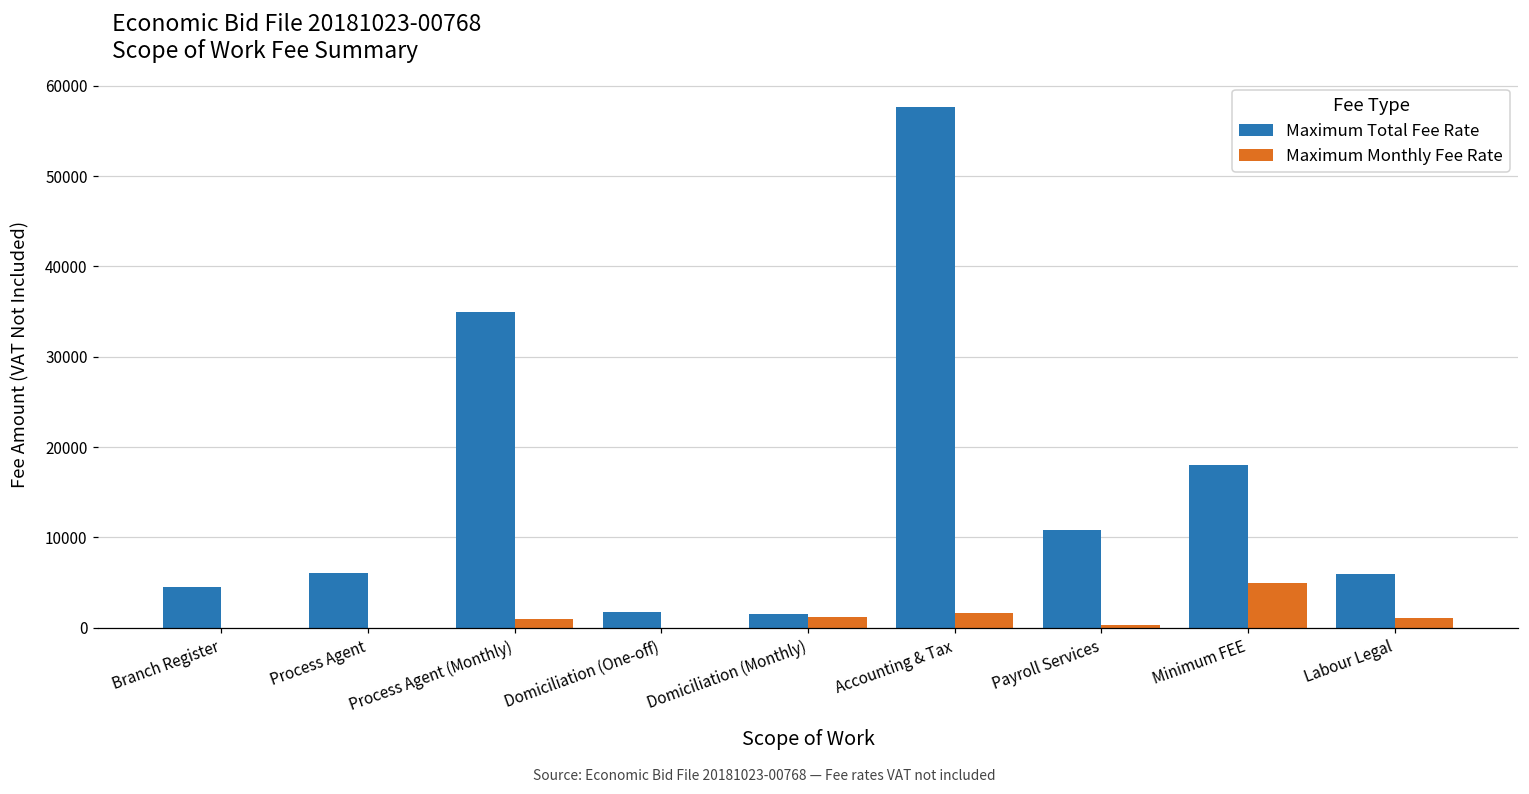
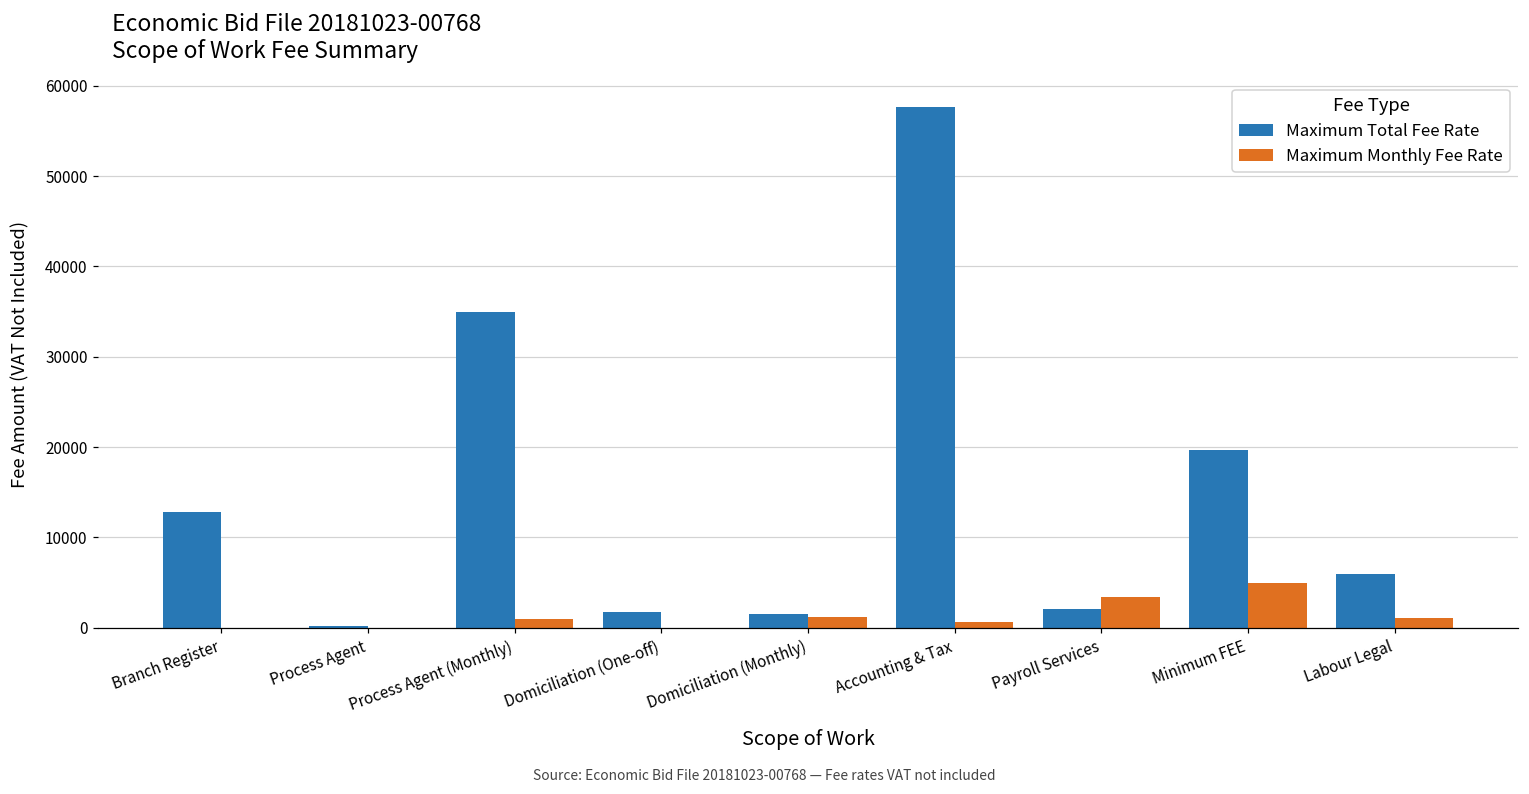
  {
    "Maximum Total Fee Rate": {
-     "Branch Register": 5000,
-     "Process Agent": 6000,
+     "Branch Register": 13000,
+     "Process Agent": 0,
      "Process Agent (Monthly)": 35000,
      "Domiciliation (One-off)": 2000,
      "Domiciliation (Monthly)": 1000,
      "Accounting & Tax": 58000,
-     "Payroll Services": 11000,
-     "Minimum FEE": 18000,
+     "Payroll Services": 2000,
+     "Minimum FEE": 20000,
      "Labour Legal": 6000
    },
    "Maximum Monthly Fee Rate": {
      "Branch Register": 0,
      "Process Agent": 0,
      "Process Agent (Monthly)": 1000,
      "Domiciliation (One-off)": 0,
      "Domiciliation (Monthly)": 1000,
-     "Accounting & Tax": 2000,
-     "Payroll Services": 0,
+     "Accounting & Tax": 1000,
+     "Payroll Services": 3000,
      "Minimum FEE": 5000,
      "Labour Legal": 1000
    }
  }
